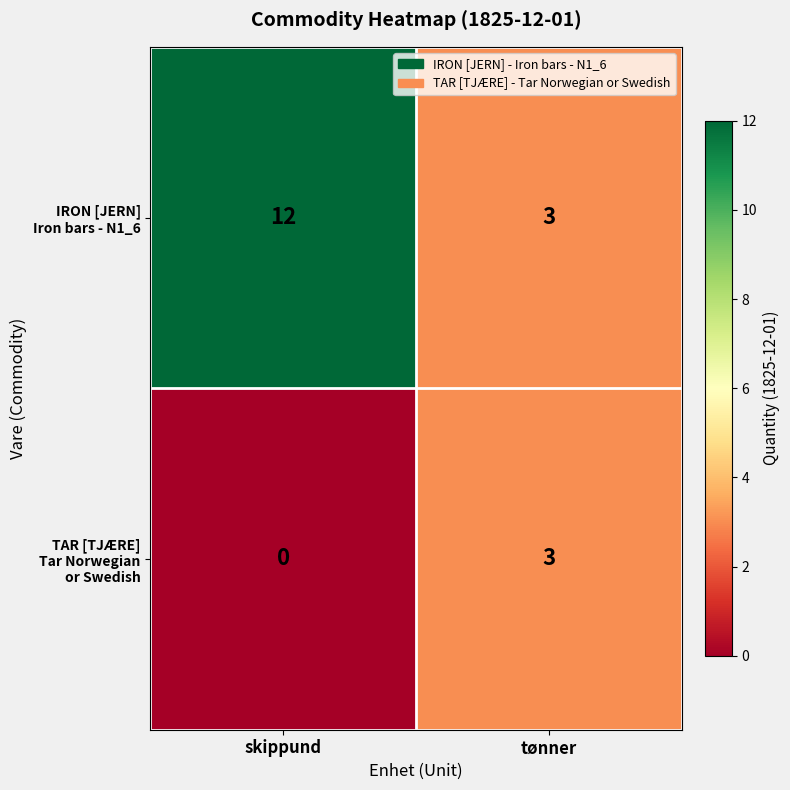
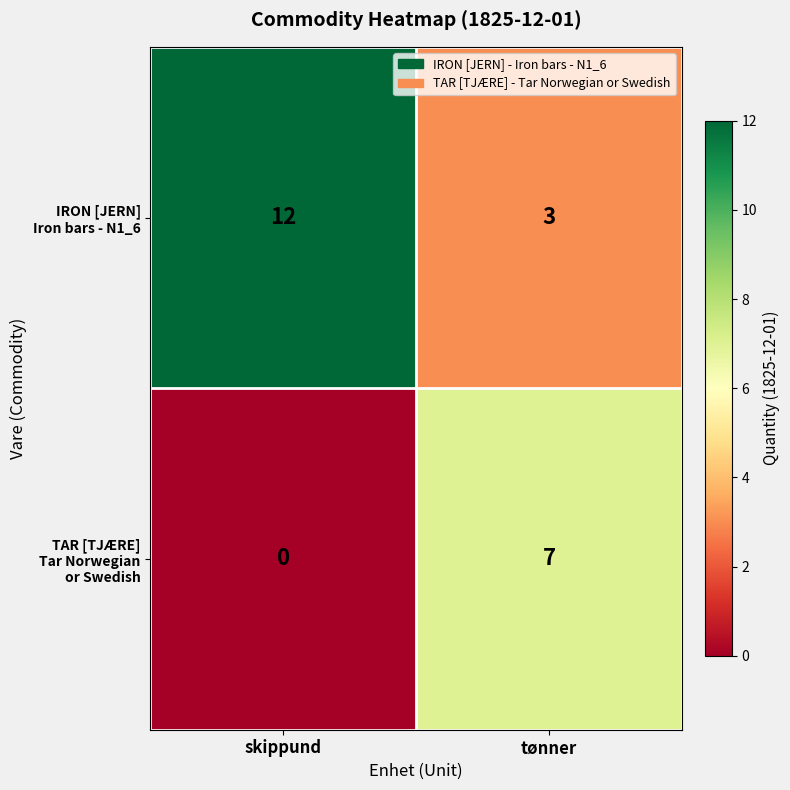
  {
    "IRON [JERN] Iron bars - N1_6": {
      "skippund": 12,
      "tønner": 3
    },
    "TAR [TJÆRE] Tar Norwegian or Swedish": {
      "skippund": 0,
-     "tønner": 3
+     "tønner": 7
    }
  }
